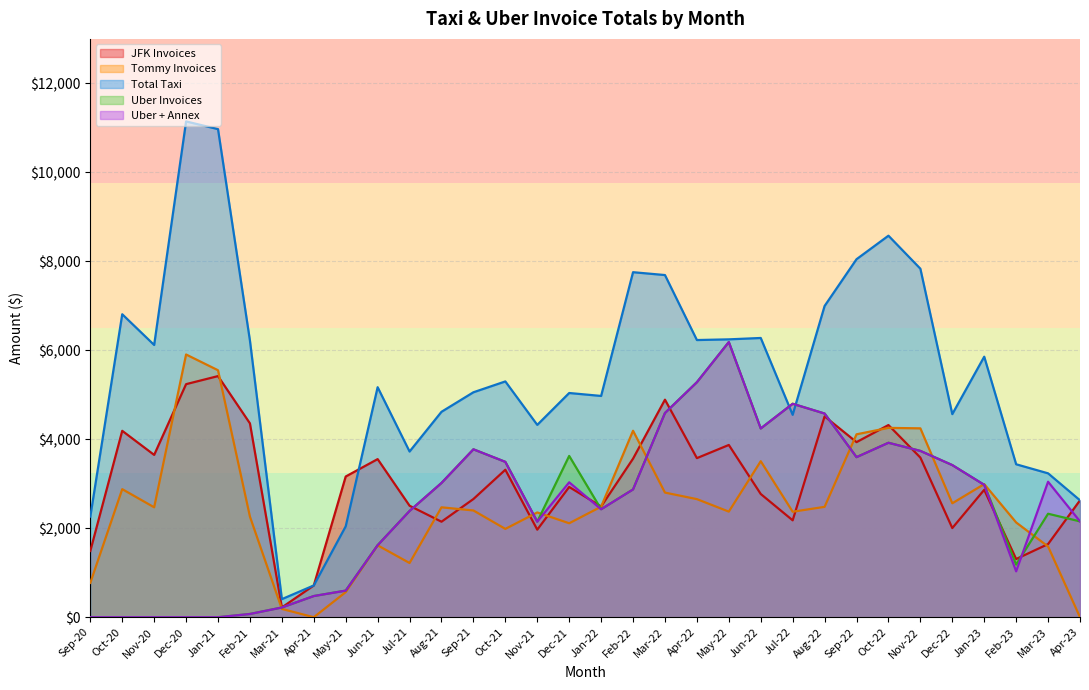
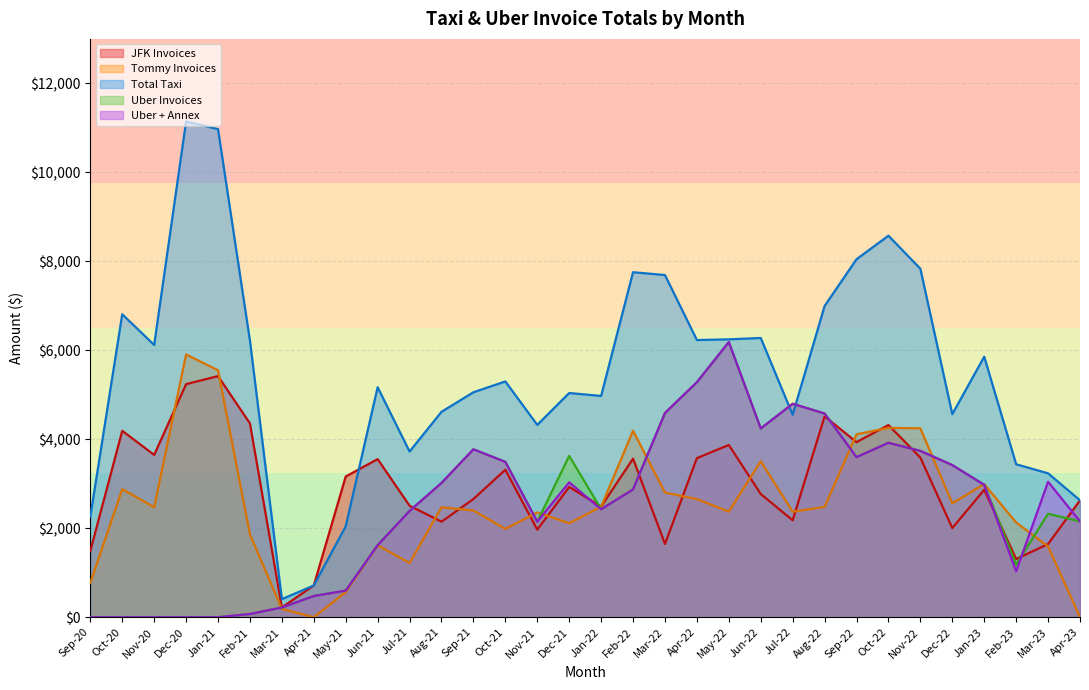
  {
    "JFK Invoices": {
      "Sep-20": "$1,500",
      "Oct-20": "$4,200",
      "Nov-20": "$3,600",
      "Dec-20": "$5,200",
      "Jan-21": "$5,400",
      "Feb-21": "$4,400",
      "May-21": "$3,200",
      "Jun-21": "$3,600",
      "Jul-21": "$2,500",
      "Aug-21": "$2,100",
      "Sep-21": "$2,700",
      "Oct-21": "$3,300",
      "Nov-21": "$2,000",
      "Dec-21": "$2,900",
      "Feb-22": "$3,600",
-     "Mar-22": "$4,900",
+     "Mar-22": "$1,600",
      "Apr-22": "$3,600",
      "May-22": "$3,900",
      "Jun-22": "$2,800",
      "Jul-22": "$2,200",
      "Aug-22": "$4,500",
      "Sep-22": "$3,900",
      "Oct-22": "$4,300",
      "Nov-22": "$3,600",
      "Dec-22": "$2,000",
      "Jan-23": "$2,900",
      "Feb-23": "$1,300"
    },
    "Tommy Invoices": {
      "Sep-20": "$800",
      "Oct-20": "$2,900",
      "Nov-20": "$2,500",
      "Dec-20": "$5,900",
      "Jan-21": "$5,600",
-     "Feb-21": "$2,300",
+     "Feb-21": "$1,900",
      "Apr-21": "$0",
      "Jul-21": "$1,200",
      "Aug-21": "$2,500",
      "Sep-21": "$2,400",
      "Oct-21": "$2,000",
      "Nov-21": "$2,400",
      "Dec-21": "$2,100",
      "Feb-22": "$4,200",
      "Mar-22": "$2,800",
      "Apr-22": "$2,700",
      "May-22": "$2,400",
      "Jun-22": "$3,500",
      "Jul-22": "$2,400",
      "Aug-22": "$2,500",
      "Sep-22": "$4,100",
      "Oct-22": "$4,300",
      "Nov-22": "$4,200",
      "Dec-22": "$2,600",
      "Feb-23": "$2,100",
      "Apr-23": "$0"
    },
    "Total Taxi": {
      "Sep-20": "$2,300",
      "Oct-20": "$6,800",
      "Nov-20": "$6,100",
      "Jan-21": "$11,000",
      "Feb-21": "$6,200",
      "Mar-21": "$400",
      "May-21": "$2,000",
      "Jun-21": "$5,200",
      "Jul-21": "$3,700",
      "Aug-21": "$4,600",
      "Sep-21": "$5,100",
      "Oct-21": "$5,300",
      "Nov-21": "$4,300",
      "Dec-21": "$5,000",
      "Jan-22": "$5,000",
      "Feb-22": "$7,800",
      "Mar-22": "$7,700",
      "Apr-22": "$6,200",
      "May-22": "$6,200",
      "Jun-22": "$6,300",
      "Jul-22": "$4,500",
      "Aug-22": "$7,000",
      "Sep-22": "$8,000",
      "Oct-22": "$8,600",
      "Nov-22": "$7,800",
      "Dec-22": "$4,600",
      "Jan-23": "$5,900",
      "Feb-23": "$3,400",
      "Mar-23": "$3,200"
    },
    "Uber Invoices": {
      "Dec-21": "$3,600",
      "Feb-23": "$1,200",
      "Mar-23": "$2,300"
    },
    "Uber + Annex": {
      "Dec-21": "$3,000",
      "Feb-23": "$1,000",
      "Mar-23": "$3,000"
    }
  }
